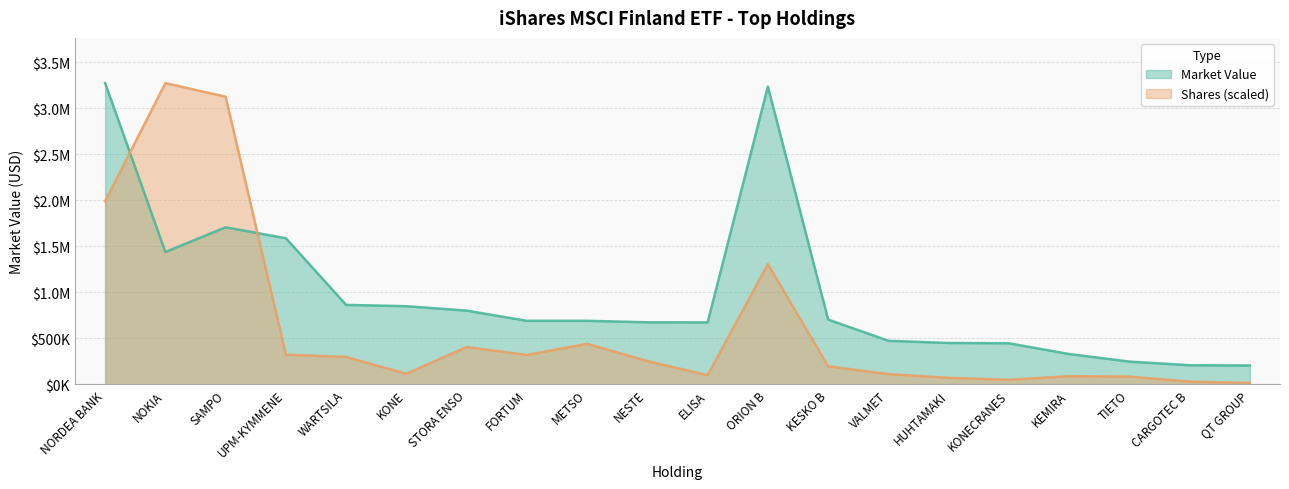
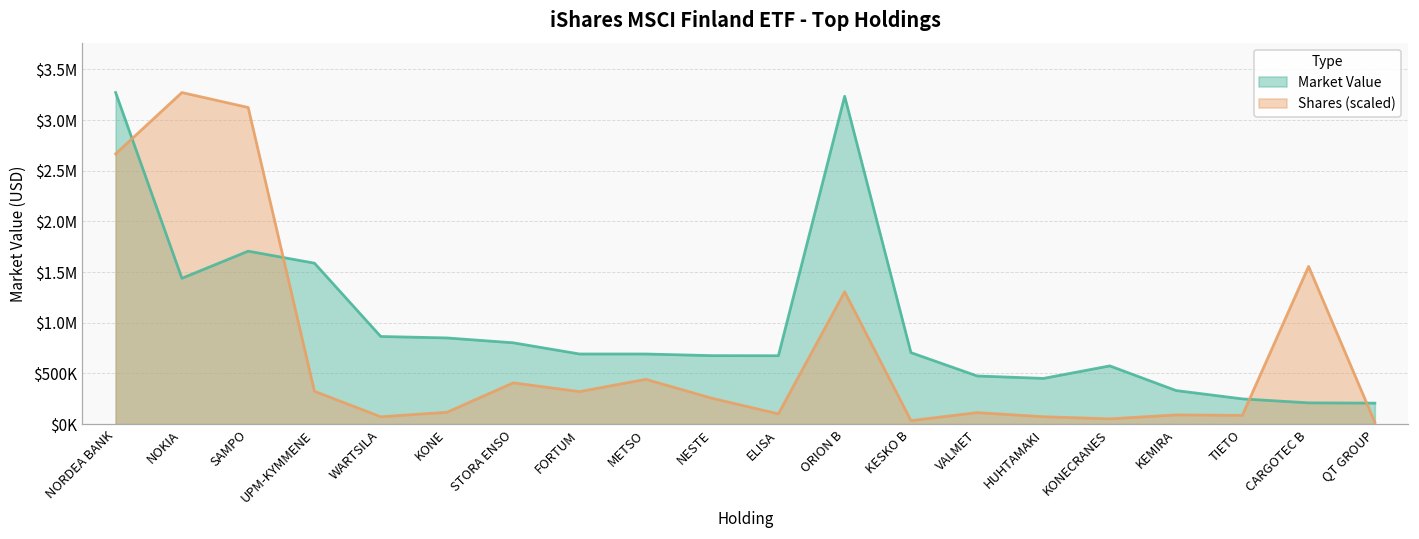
  {
    "Market Value": {
      "NORDEA BANK": "$3300000",
      "NOKIA": "$1400000",
      "SAMPO": "$1700000",
      "UPM-KYMMENE": "$1600000",
      "WARTSILA": "$900000",
      "KONE": "$800000",
      "STORA ENSO": "$800000",
      "FORTUM": "$700000",
      "METSO": "$700000",
      "NESTE": "$700000",
      "ELISA": "$700000",
      "ORION B": "$3200000",
      "KESKO B": "$700000",
      "VALMET": "$500000",
      "HUHTAMAKI": "$500000",
-     "KONECRANES": "$400000",
+     "KONECRANES": "$600000",
      "KEMIRA": "$300000",
      "TIETO": "$200000",
      "CARGOTEC B": "$200000",
      "QT GROUP": "$200000"
    },
    "Shares (scaled)": {
-     "NORDEA BANK": "$2000000",
+     "NORDEA BANK": "$2700000",
      "NOKIA": "$3300000",
      "SAMPO": "$3100000",
      "UPM-KYMMENE": "$300000",
-     "WARTSILA": "$300000",
+     "WARTSILA": "$100000",
      "KONE": "$100000",
      "STORA ENSO": "$400000",
      "FORTUM": "$300000",
      "METSO": "$400000",
      "NESTE": "$300000",
      "ELISA": "$100000",
      "ORION B": "$1300000",
-     "KESKO B": "$200000",
+     "KESKO B": "$0",
      "VALMET": "$100000",
      "HUHTAMAKI": "$100000",
      "KONECRANES": "$100000",
      "KEMIRA": "$100000",
      "TIETO": "$100000",
-     "CARGOTEC B": "$0",
+     "CARGOTEC B": "$1600000",
      "QT GROUP": "$0"
    }
  }
